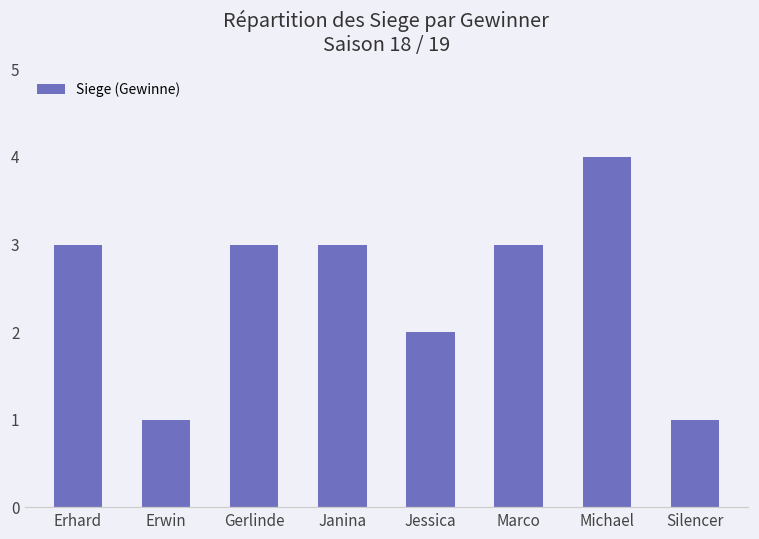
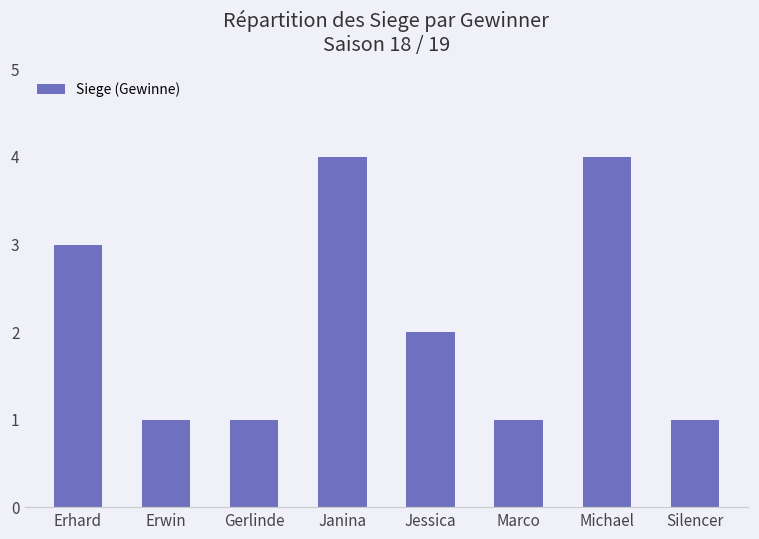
  {
    "Erhard": 3,
    "Erwin": 1,
-   "Gerlinde": 3,
-   "Janina": 3,
+   "Gerlinde": 1,
+   "Janina": 4,
    "Jessica": 2,
-   "Marco": 3,
+   "Marco": 1,
    "Michael": 4,
    "Silencer": 1
  }
